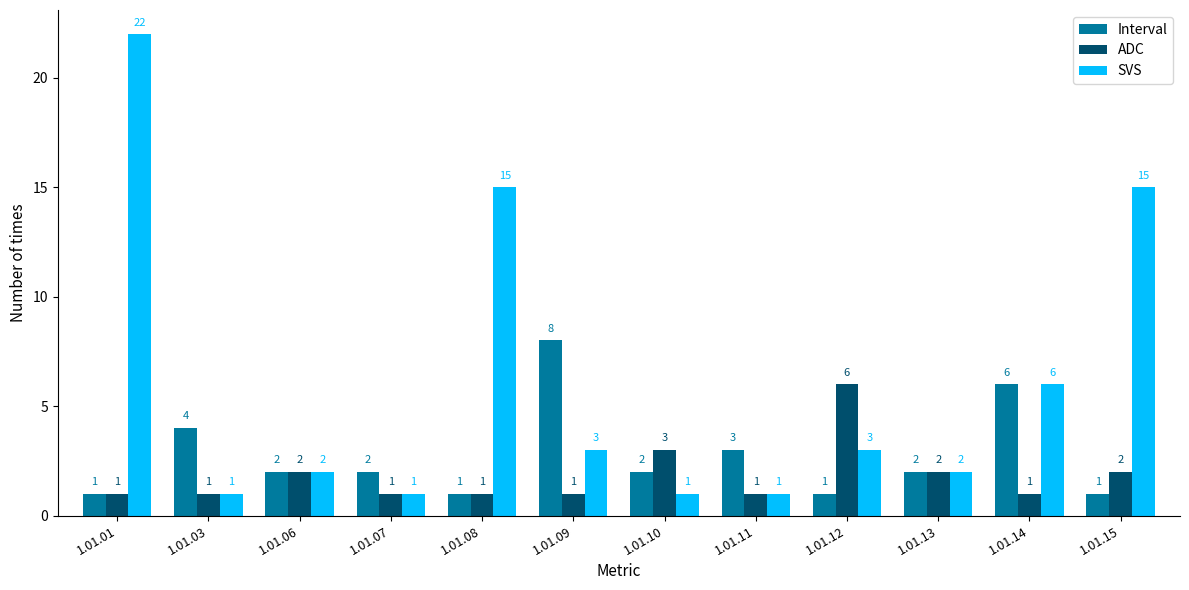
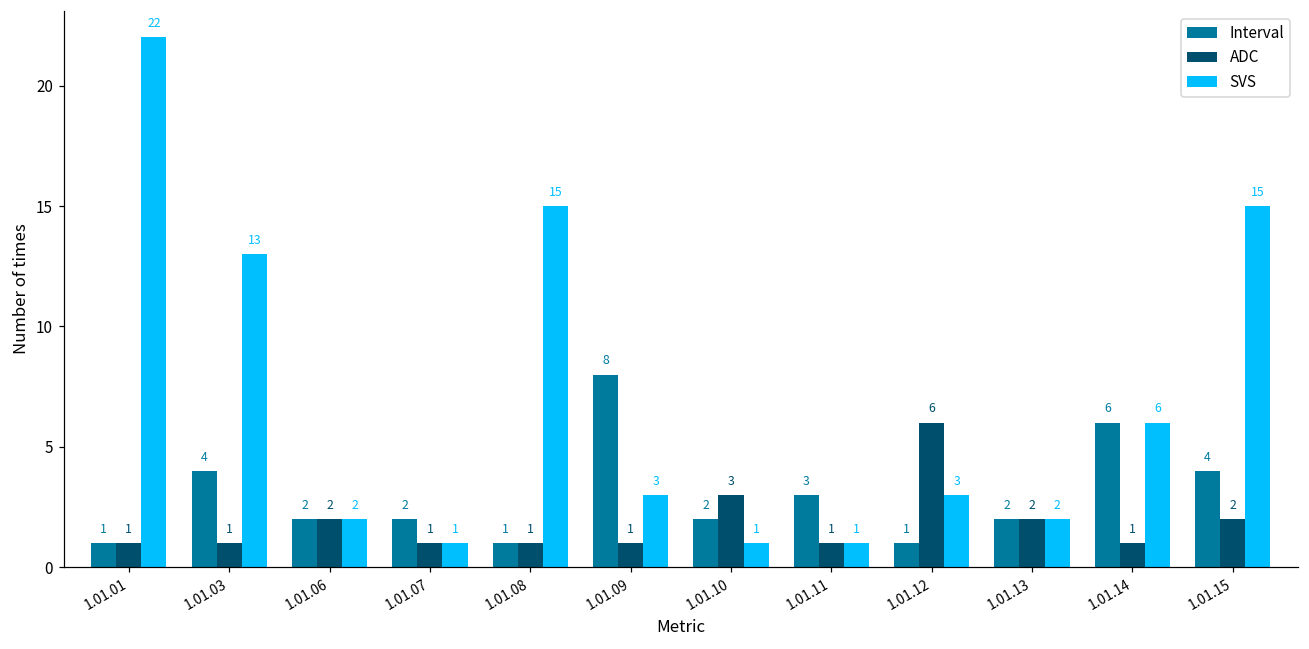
  {
    "Interval": {
      "1.01.01": 1,
      "1.01.03": 4,
      "1.01.06": 2,
      "1.01.07": 2,
      "1.01.08": 1,
      "1.01.09": 8,
      "1.01.10": 2,
      "1.01.11": 3,
      "1.01.12": 1,
      "1.01.13": 2,
      "1.01.14": 6,
-     "1.01.15": 1
+     "1.01.15": 4
    },
    "ADC": {
      "1.01.01": 1,
      "1.01.03": 1,
      "1.01.06": 2,
      "1.01.07": 1,
      "1.01.08": 1,
      "1.01.09": 1,
      "1.01.10": 3,
      "1.01.11": 1,
      "1.01.12": 6,
      "1.01.13": 2,
      "1.01.14": 1,
      "1.01.15": 2
    },
    "SVS": {
      "1.01.01": 22,
-     "1.01.03": 1,
+     "1.01.03": 13,
      "1.01.06": 2,
      "1.01.07": 1,
      "1.01.08": 15,
      "1.01.09": 3,
      "1.01.10": 1,
      "1.01.11": 1,
      "1.01.12": 3,
      "1.01.13": 2,
      "1.01.14": 6,
      "1.01.15": 15
    }
  }
